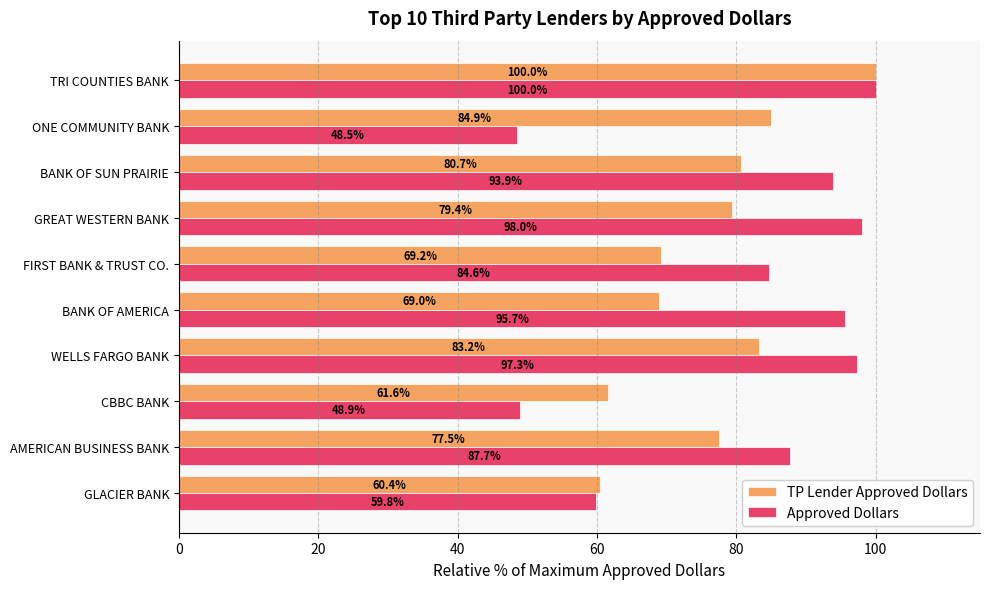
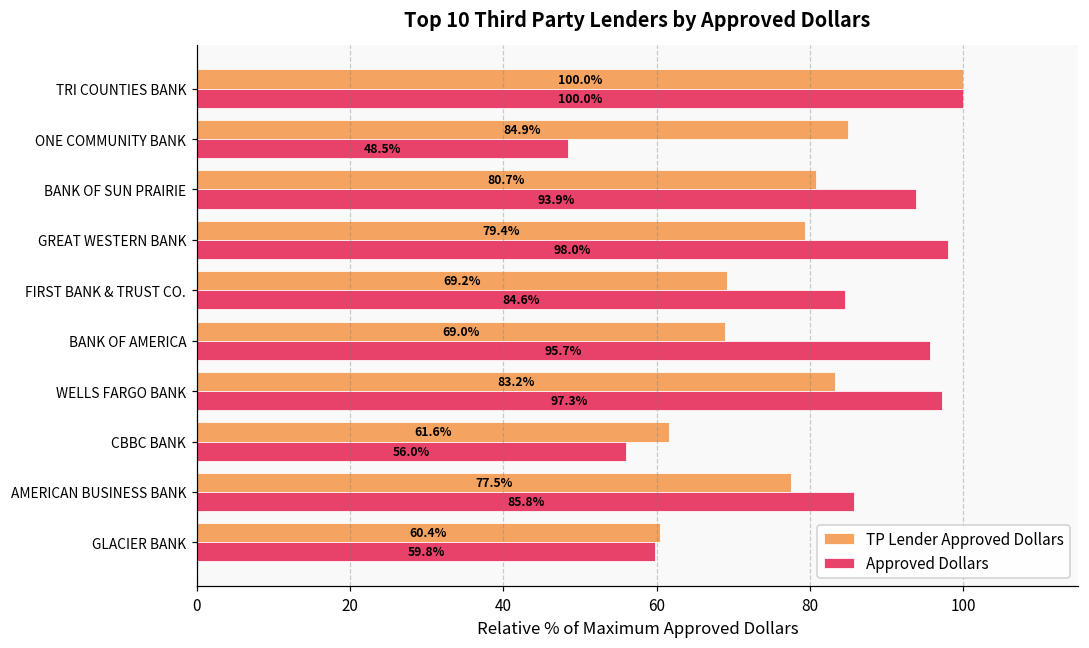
  {
    "TP Lender Approved Dollars": {
      "TRI COUNTIES BANK": "100.0%",
      "ONE COMMUNITY BANK": "84.9%",
      "BANK OF SUN PRAIRIE": "80.7%",
      "GREAT WESTERN BANK": "79.4%",
      "FIRST BANK & TRUST CO.": "69.2%",
      "BANK OF AMERICA": "69.0%",
      "WELLS FARGO BANK": "83.2%",
      "CBBC BANK": "61.6%",
      "AMERICAN BUSINESS BANK": "77.5%",
      "GLACIER BANK": "60.4%"
    },
    "Approved Dollars": {
      "TRI COUNTIES BANK": "100.0%",
      "ONE COMMUNITY BANK": "48.5%",
      "BANK OF SUN PRAIRIE": "93.9%",
      "GREAT WESTERN BANK": "98.0%",
      "FIRST BANK & TRUST CO.": "84.6%",
      "BANK OF AMERICA": "95.7%",
      "WELLS FARGO BANK": "97.3%",
-     "CBBC BANK": "48.9%",
-     "AMERICAN BUSINESS BANK": "87.7%",
+     "CBBC BANK": "56.0%",
+     "AMERICAN BUSINESS BANK": "85.8%",
      "GLACIER BANK": "59.8%"
    }
  }
